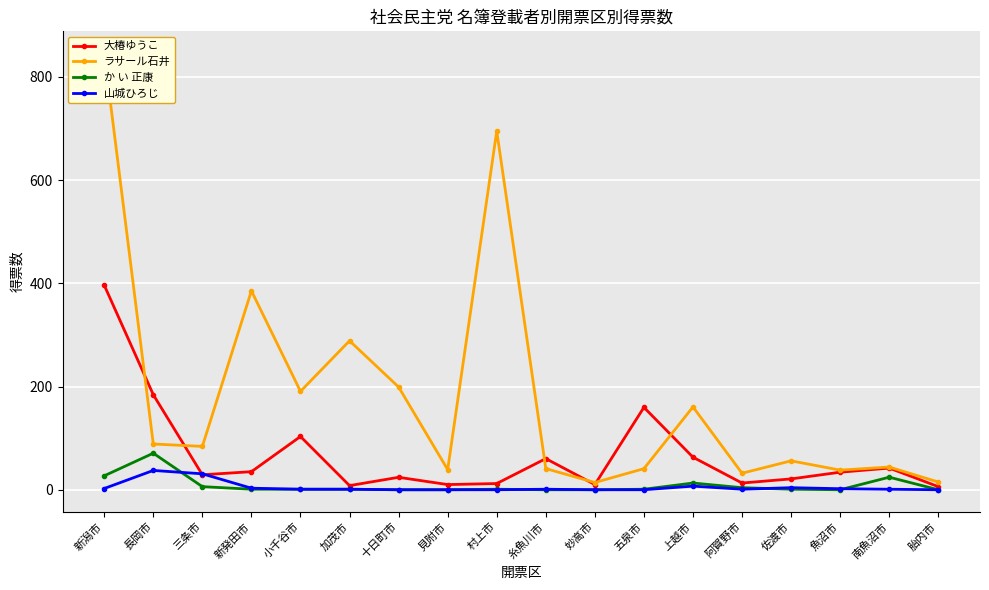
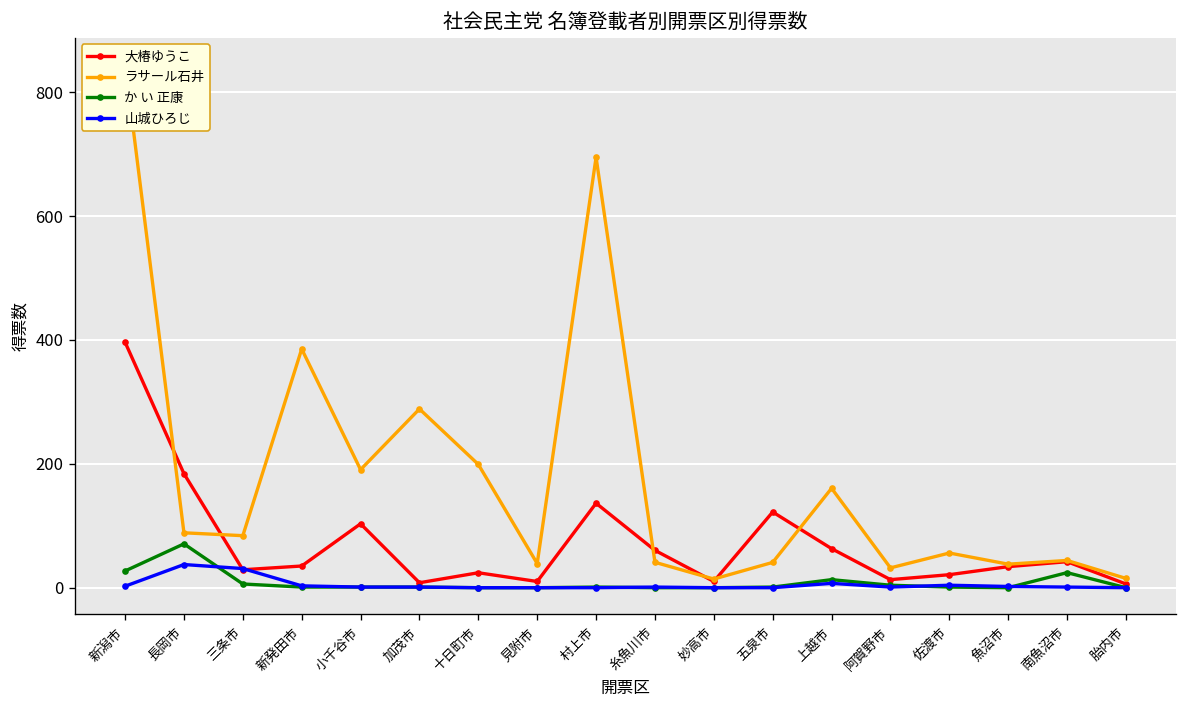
  {
    "大椿ゆうこ": {
      "新潟市": 400,
      "長岡市": 180,
      "新発田市": 40,
      "小千谷市": 100,
      "加茂市": 10,
      "十日町市": 20,
      "見附市": 10,
-     "村上市": 10,
+     "村上市": 140,
      "糸魚川市": 60,
-     "五泉市": 160,
+     "五泉市": 120,
      "上越市": 60,
      "阿賀野市": 10,
      "佐渡市": 20,
      "胎内市": 10
    },
    "ラサール石井": {
      "長岡市": 90,
      "三条市": 80,
      "新発田市": 390,
      "小千谷市": 190,
      "加茂市": 290,
      "十日町市": 200,
      "見附市": 40,
      "村上市": 690,
      "糸魚川市": 40,
      "五泉市": 40,
      "上越市": 160,
      "阿賀野市": 30,
      "佐渡市": 60,
      "胎内市": 20
    },
    "か い 正康": {
      "新潟市": 30,
      "長岡市": 70,
      "三条市": 10,
      "上越市": 10,
      "南魚沼市": 20
    },
    "山城ひろじ": {
      "新潟市": 0,
      "長岡市": 40,
      "上越市": 10,
      "南魚沼市": 0
    }
  }
